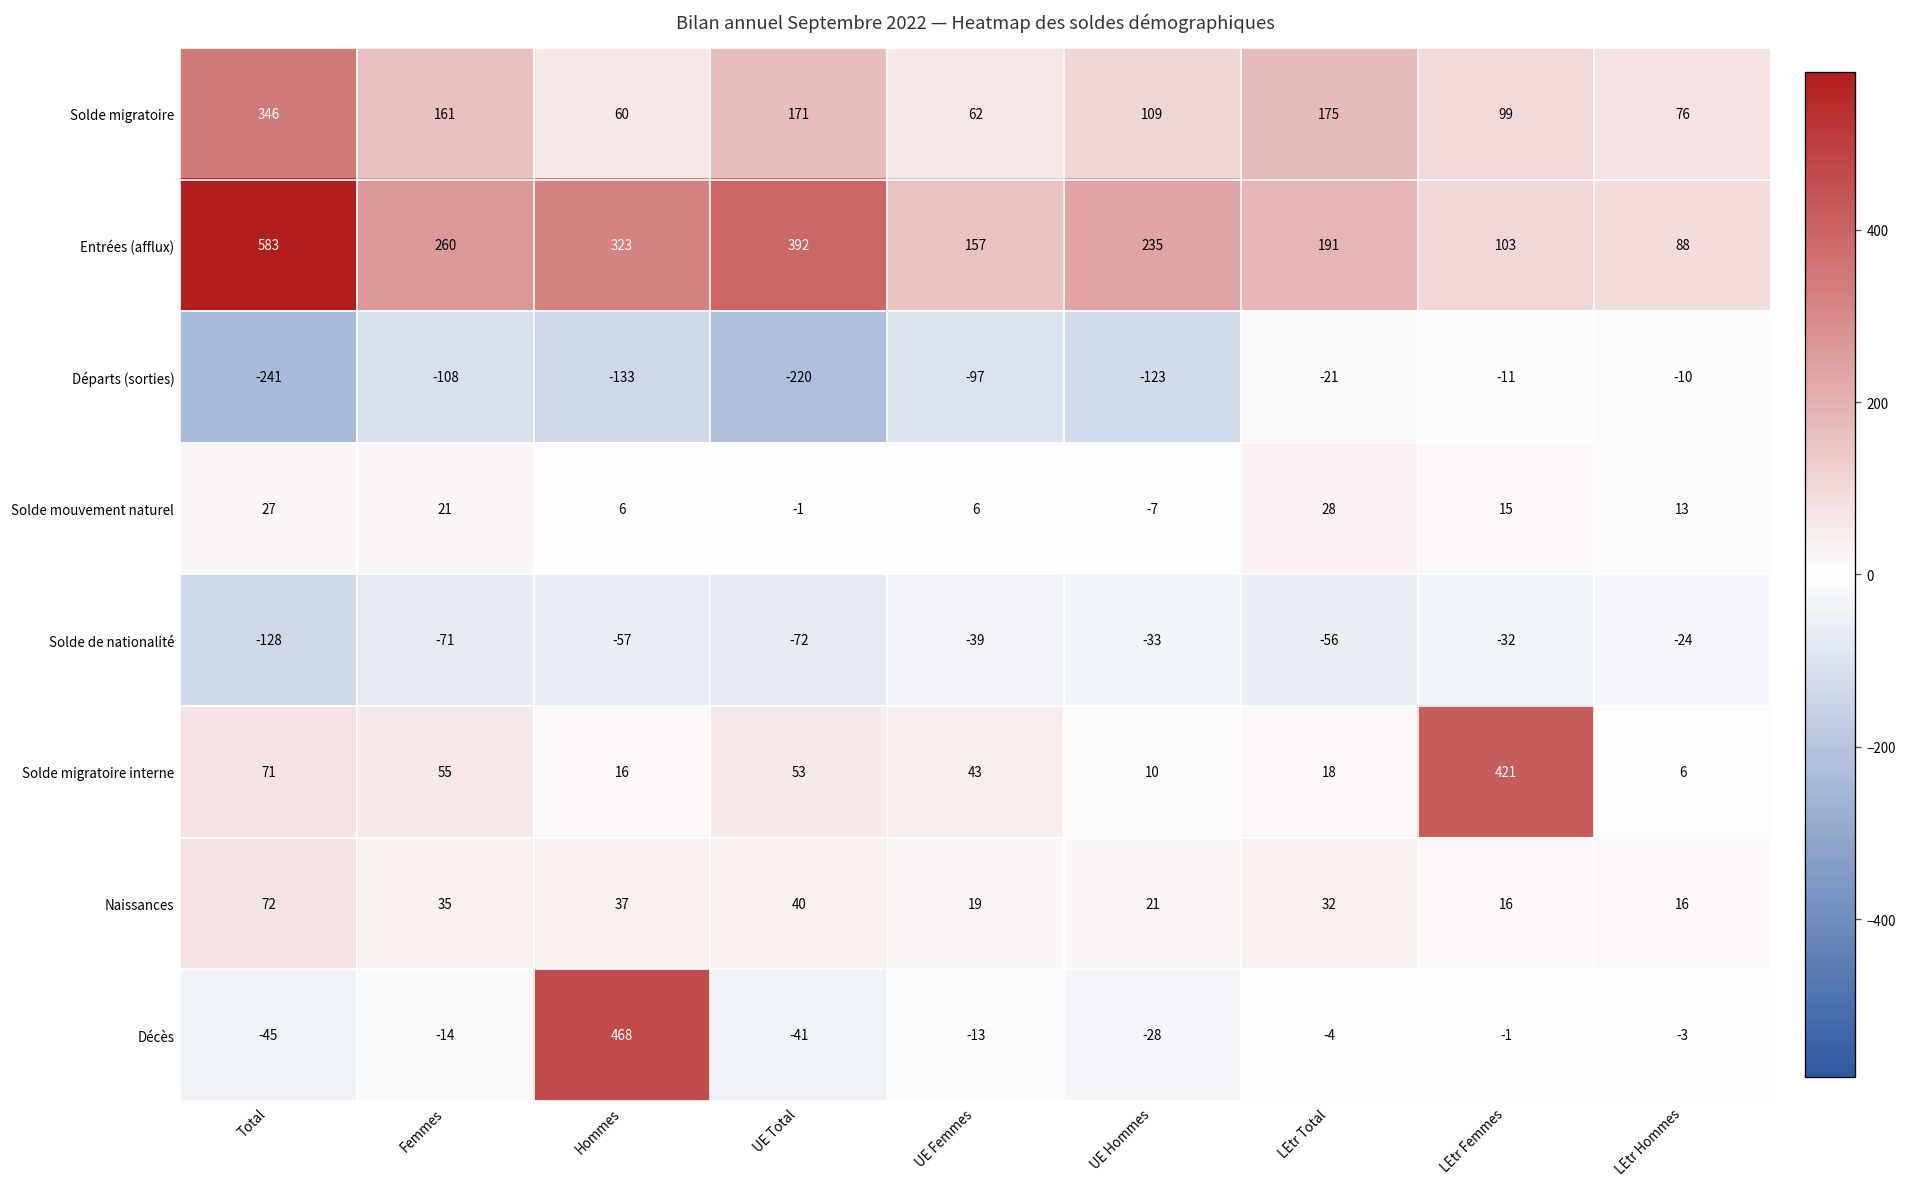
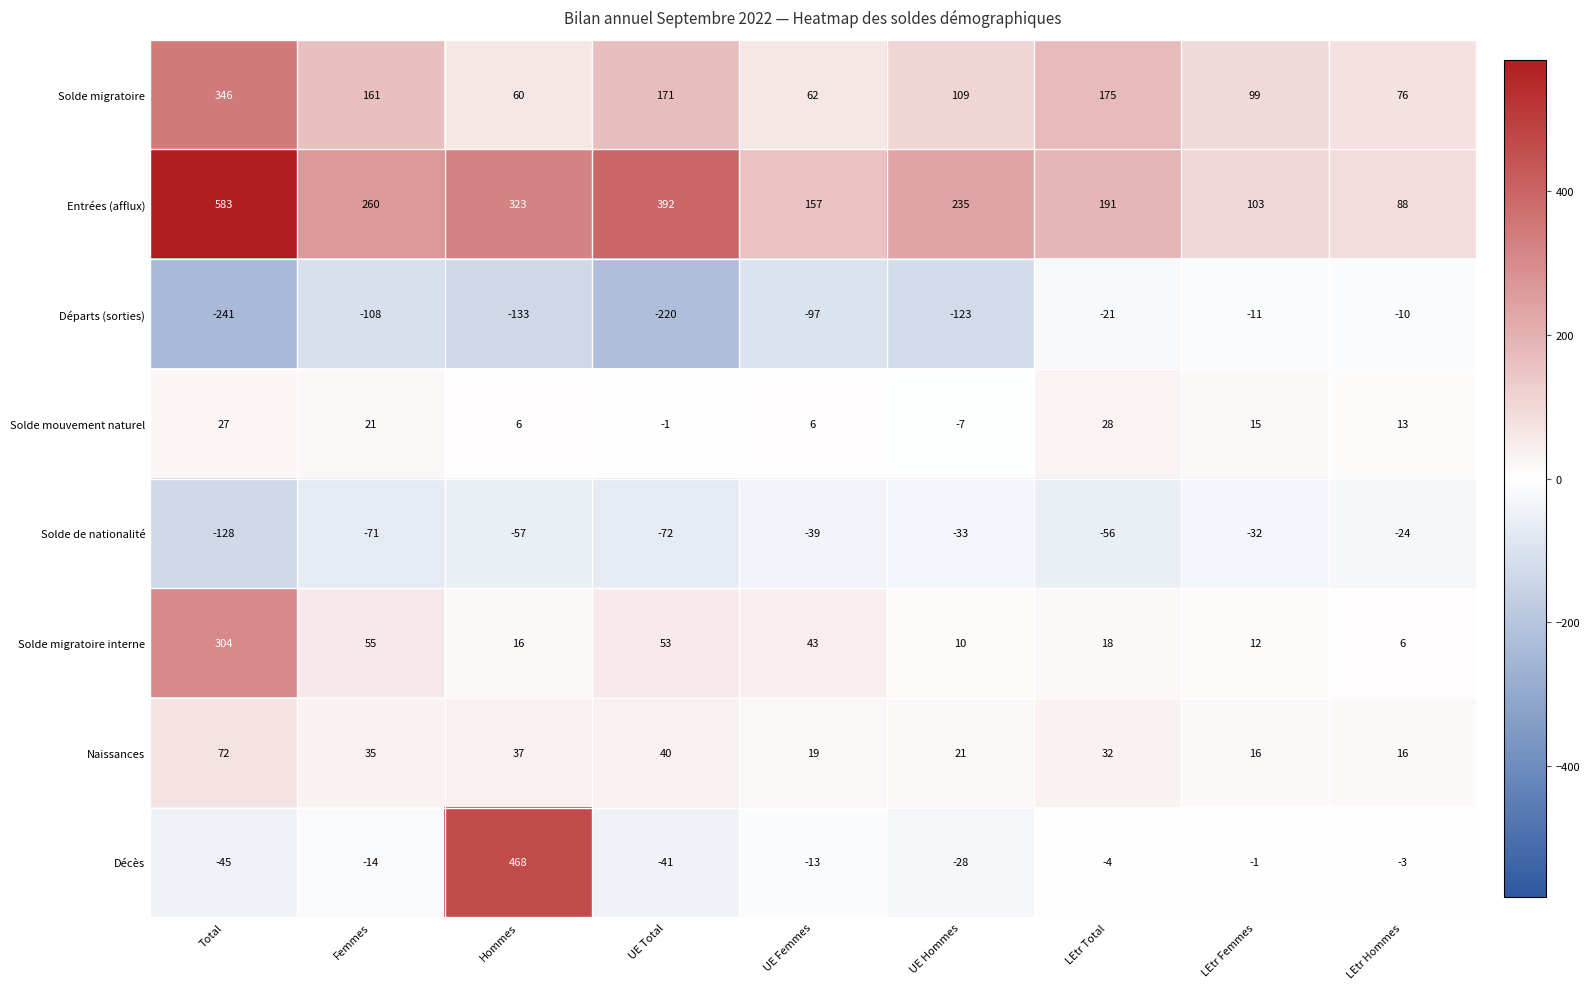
  {
    "Solde migratoire": {
      "Total": 346,
      "Femmes": 161,
      "Hommes": 60,
      "UE Total": 171,
      "UE Femmes": 62,
      "UE Hommes": 109,
      "LEtr Total": 175,
      "LEtr Femmes": 99,
      "LEtr Hommes": 76
    },
    "Entrées (afflux)": {
      "Total": 583,
      "Femmes": 260,
      "Hommes": 323,
      "UE Total": 392,
      "UE Femmes": 157,
      "UE Hommes": 235,
      "LEtr Total": 191,
      "LEtr Femmes": 103,
      "LEtr Hommes": 88
    },
    "Départs (sorties)": {
      "Total": -241,
      "Femmes": -108,
      "Hommes": -133,
      "UE Total": -220,
      "UE Femmes": -97,
      "UE Hommes": -123,
      "LEtr Total": -21,
      "LEtr Femmes": -11,
      "LEtr Hommes": -10
    },
    "Solde mouvement naturel": {
      "Total": 27,
      "Femmes": 21,
      "Hommes": 6,
      "UE Total": -1,
      "UE Femmes": 6,
      "UE Hommes": -7,
      "LEtr Total": 28,
      "LEtr Femmes": 15,
      "LEtr Hommes": 13
    },
    "Solde de nationalité": {
      "Total": -128,
      "Femmes": -71,
      "Hommes": -57,
      "UE Total": -72,
      "UE Femmes": -39,
      "UE Hommes": -33,
      "LEtr Total": -56,
      "LEtr Femmes": -32,
      "LEtr Hommes": -24
    },
    "Solde migratoire interne": {
-     "Total": 71,
+     "Total": 304,
      "Femmes": 55,
      "Hommes": 16,
      "UE Total": 53,
      "UE Femmes": 43,
      "UE Hommes": 10,
      "LEtr Total": 18,
-     "LEtr Femmes": 421,
+     "LEtr Femmes": 12,
      "LEtr Hommes": 6
    },
    "Naissances": {
      "Total": 72,
      "Femmes": 35,
      "Hommes": 37,
      "UE Total": 40,
      "UE Femmes": 19,
      "UE Hommes": 21,
      "LEtr Total": 32,
      "LEtr Femmes": 16,
      "LEtr Hommes": 16
    },
    "Décès": {
      "Total": -45,
      "Femmes": -14,
      "Hommes": 468,
      "UE Total": -41,
      "UE Femmes": -13,
      "UE Hommes": -28,
      "LEtr Total": -4,
      "LEtr Femmes": -1,
      "LEtr Hommes": -3
    }
  }
